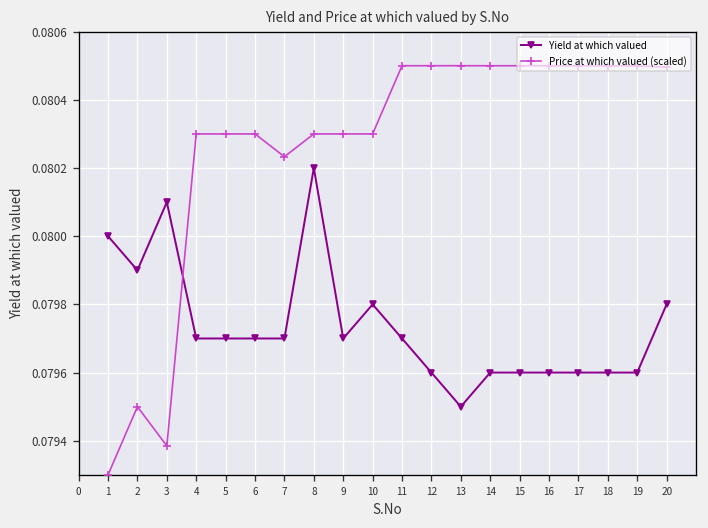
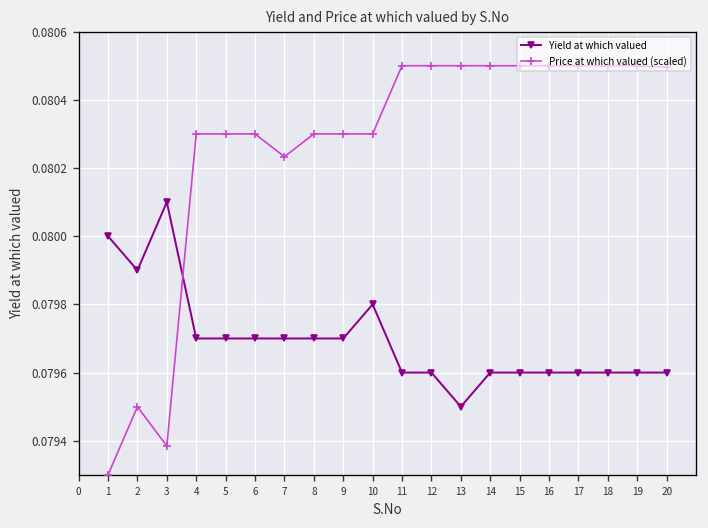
  {
    "Yield at which valued": {
      "1": 0.0800,
      "2": 0.0799,
      "3": 0.0801,
      "4": 0.0797,
      "5": 0.0797,
      "6": 0.0797,
      "7": 0.0797,
-     "8": 0.0802,
+     "8": 0.0797,
      "9": 0.0797,
      "10": 0.0798,
-     "11": 0.0797,
+     "11": 0.0796,
      "12": 0.0796,
      "13": 0.0795,
      "14": 0.0796,
      "15": 0.0796,
      "16": 0.0796,
      "17": 0.0796,
      "18": 0.0796,
      "19": 0.0796,
-     "20": 0.0798
+     "20": 0.0796
    },
    "Price at which valued (scaled)": {
      "1": 0.0793,
      "2": 0.0795,
      "3": 0.07938,
      "4": 0.0803,
      "5": 0.0803,
      "6": 0.0803,
      "7": 0.08023,
      "8": 0.0803,
      "9": 0.0803,
      "10": 0.0803,
      "11": 0.0805,
      "12": 0.0805,
      "13": 0.0805,
      "14": 0.0805
    }
  }
